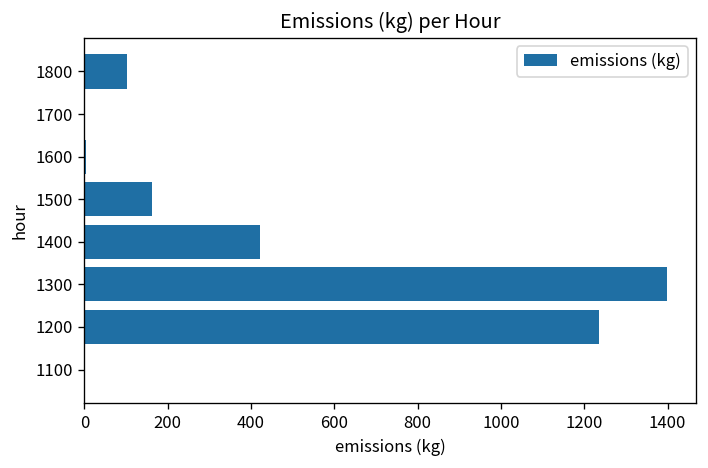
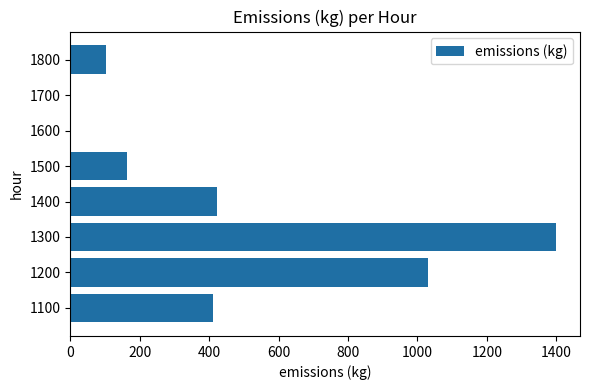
  {
    "1800": 100,
    "1500": 160,
    "1400": 420,
    "1300": 1400,
-   "1200": 1240,
-   "1100": 0
+   "1200": 1030,
+   "1100": 410
  }
